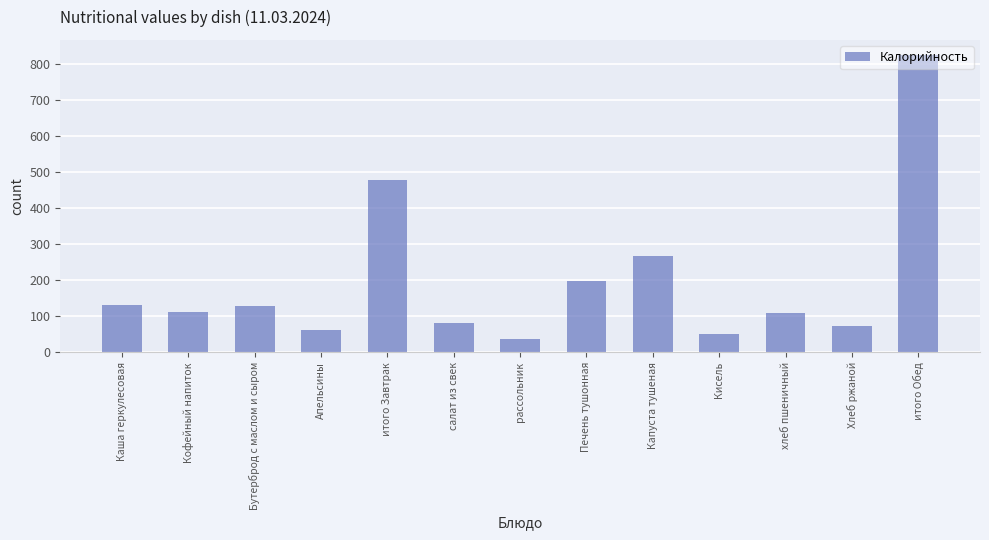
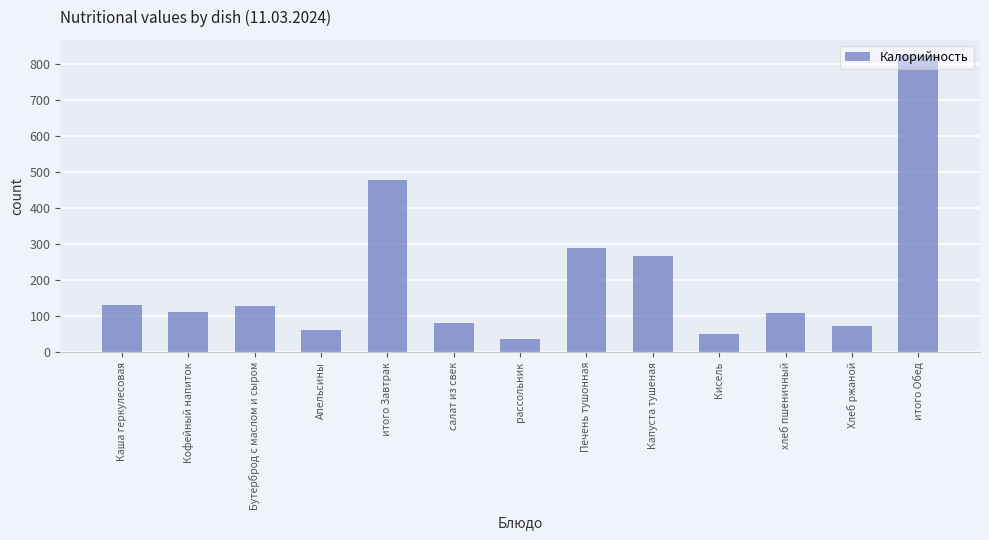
  {
    "Каша геркулесовая": 130,
    "Кофейный напиток": 110,
    "Бутерброд с маслом и сыром": 130,
    "Апельсины": 60,
    "итого Завтрак": 480,
    "салат из свек": 80,
    "рассольник": 40,
-   "Печень тушонная": 200,
+   "Печень тушонная": 290,
    "Капуста тушеная": 270,
    "Кисель": 50,
    "хлеб пшеничный": 110,
    "Хлеб ржаной": 70
  }
